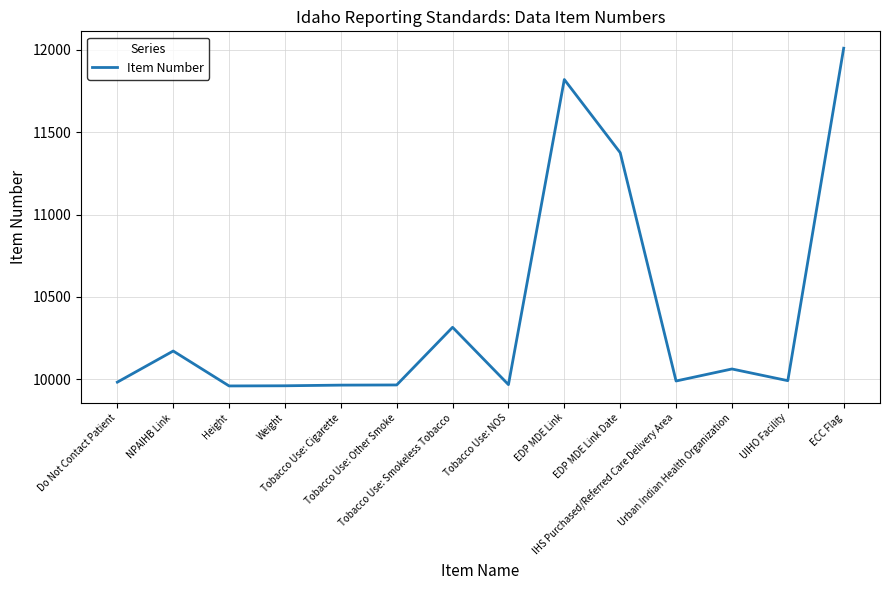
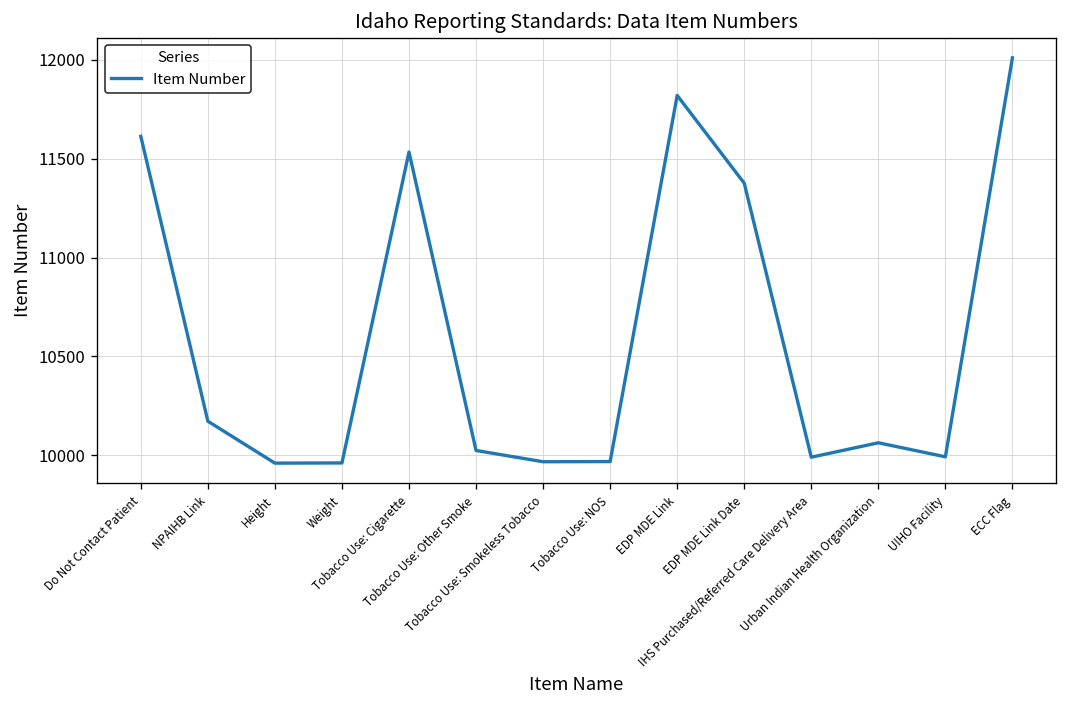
  {
-   "Do Not Contact Patient": 9980,
+   "Do Not Contact Patient": 11610,
    "NPAIHB Link": 10170,
    "Height": 9960,
    "Weight": 9960,
-   "Tobacco Use: Cigarette": 9970,
-   "Tobacco Use: Other Smoke": 9970,
-   "Tobacco Use: Smokeless Tobacco": 10320,
+   "Tobacco Use: Cigarette": 11530,
+   "Tobacco Use: Other Smoke": 10020,
+   "Tobacco Use: Smokeless Tobacco": 9970,
    "Tobacco Use: NOS": 9970,
    "EDP MDE Link": 11820,
    "EDP MDE Link Date": 11380,
    "IHS Purchased/Referred Care Delivery Area": 9990,
    "Urban Indian Health Organization": 10060,
    "UIHO Facility": 9990,
    "ECC Flag": 12010
  }
